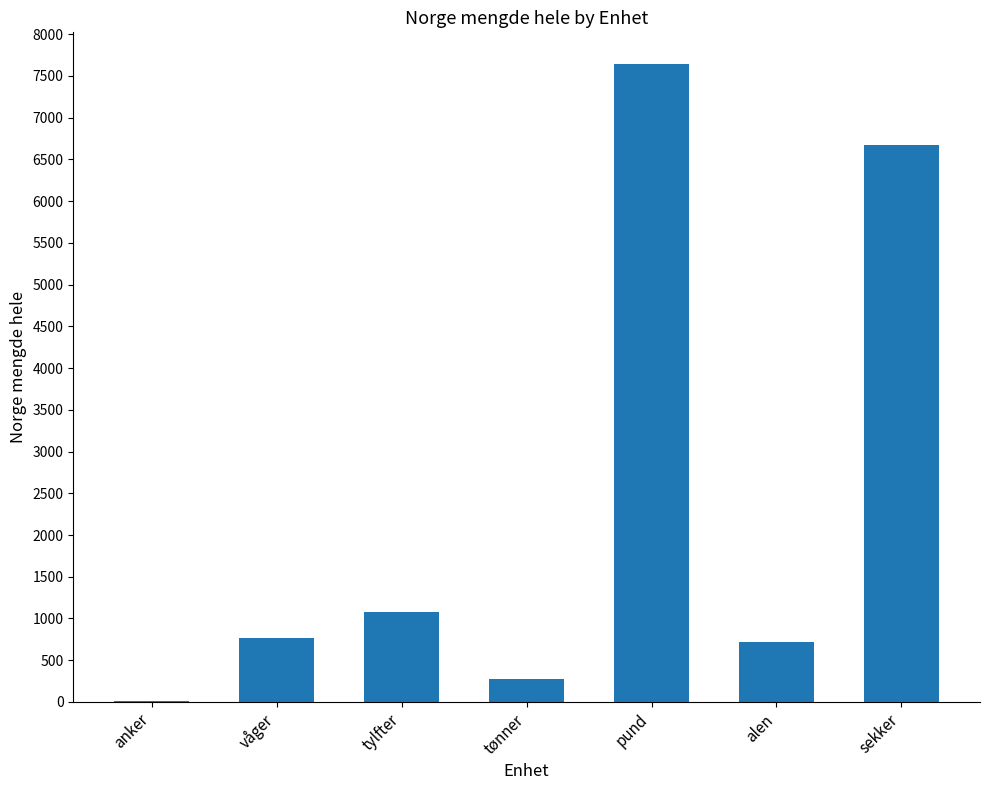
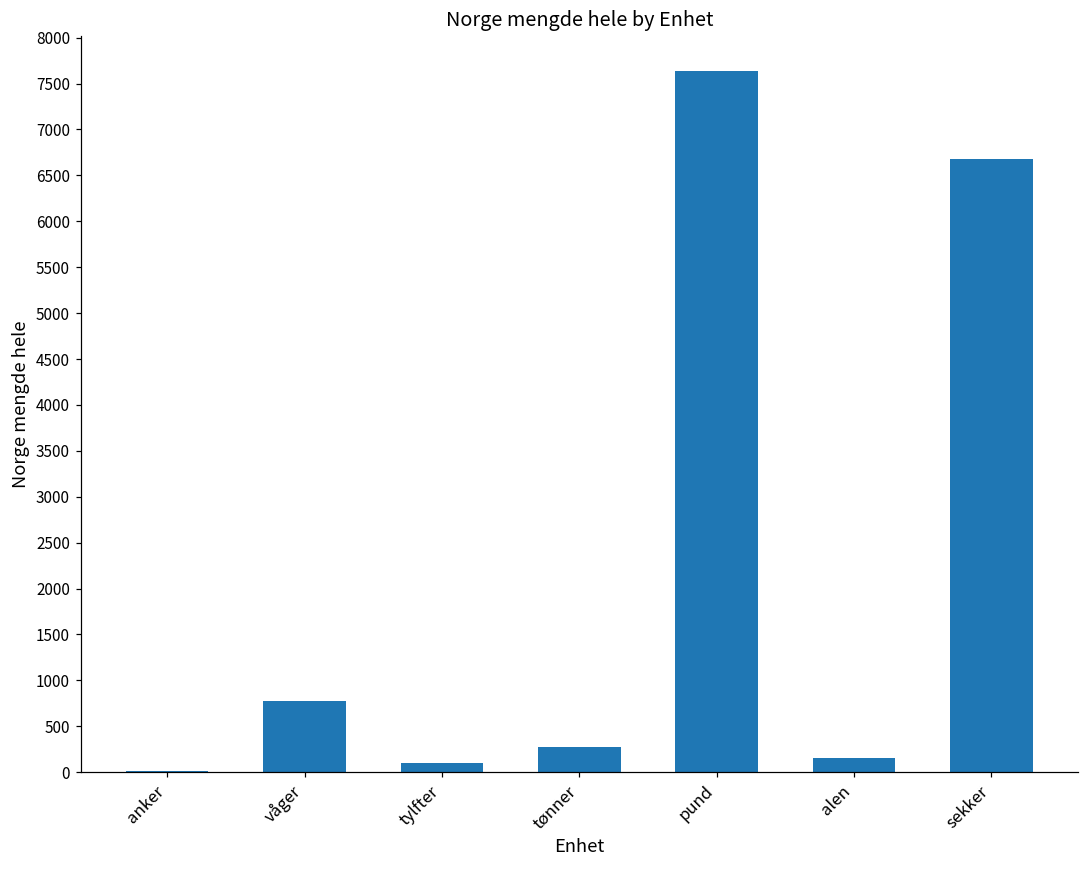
  {
    "våger": 800,
-   "tylfter": 1100,
+   "tylfter": 100,
    "tønner": 300,
    "pund": 7600,
-   "alen": 700,
+   "alen": 200,
    "sekker": 6700
  }
